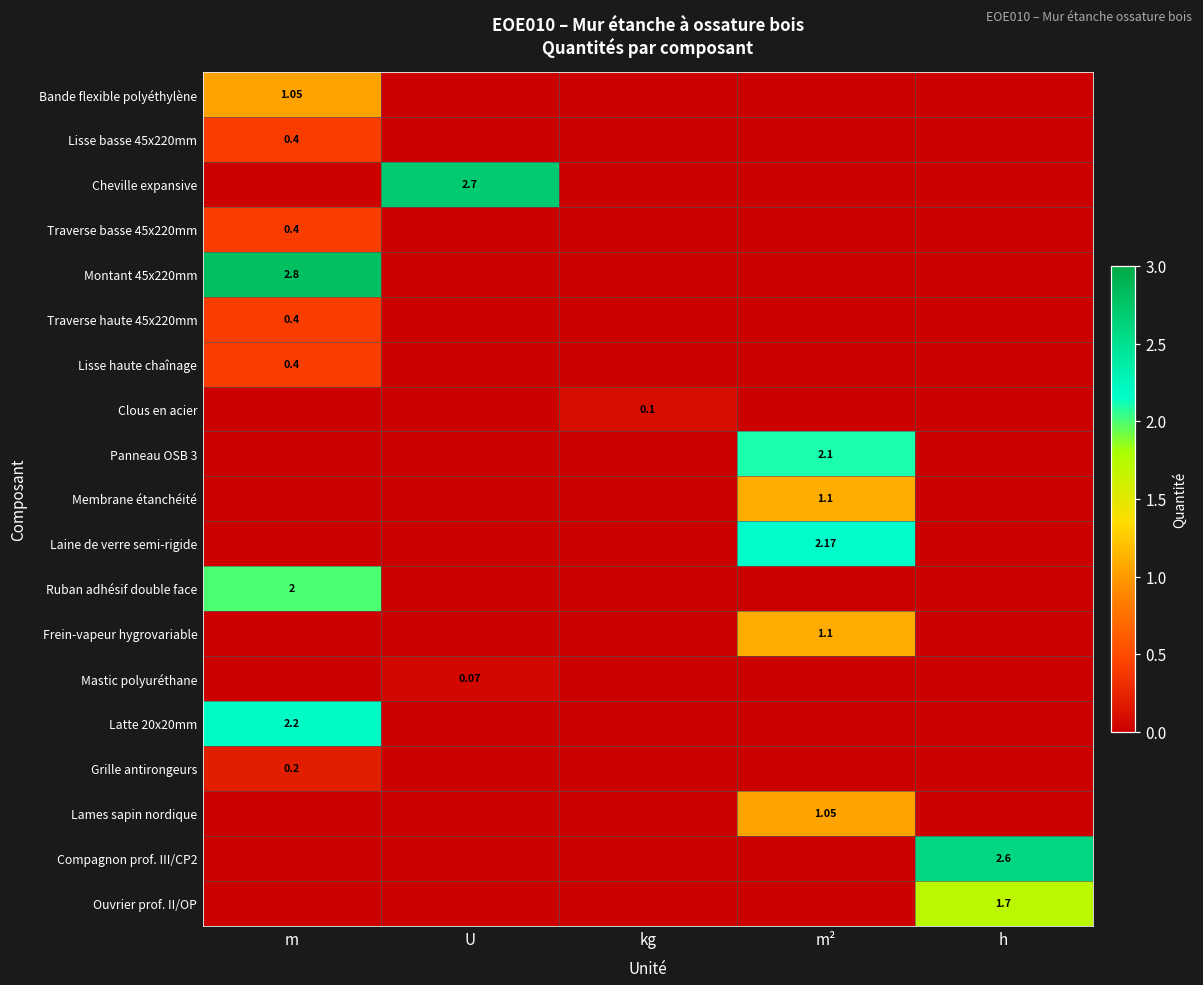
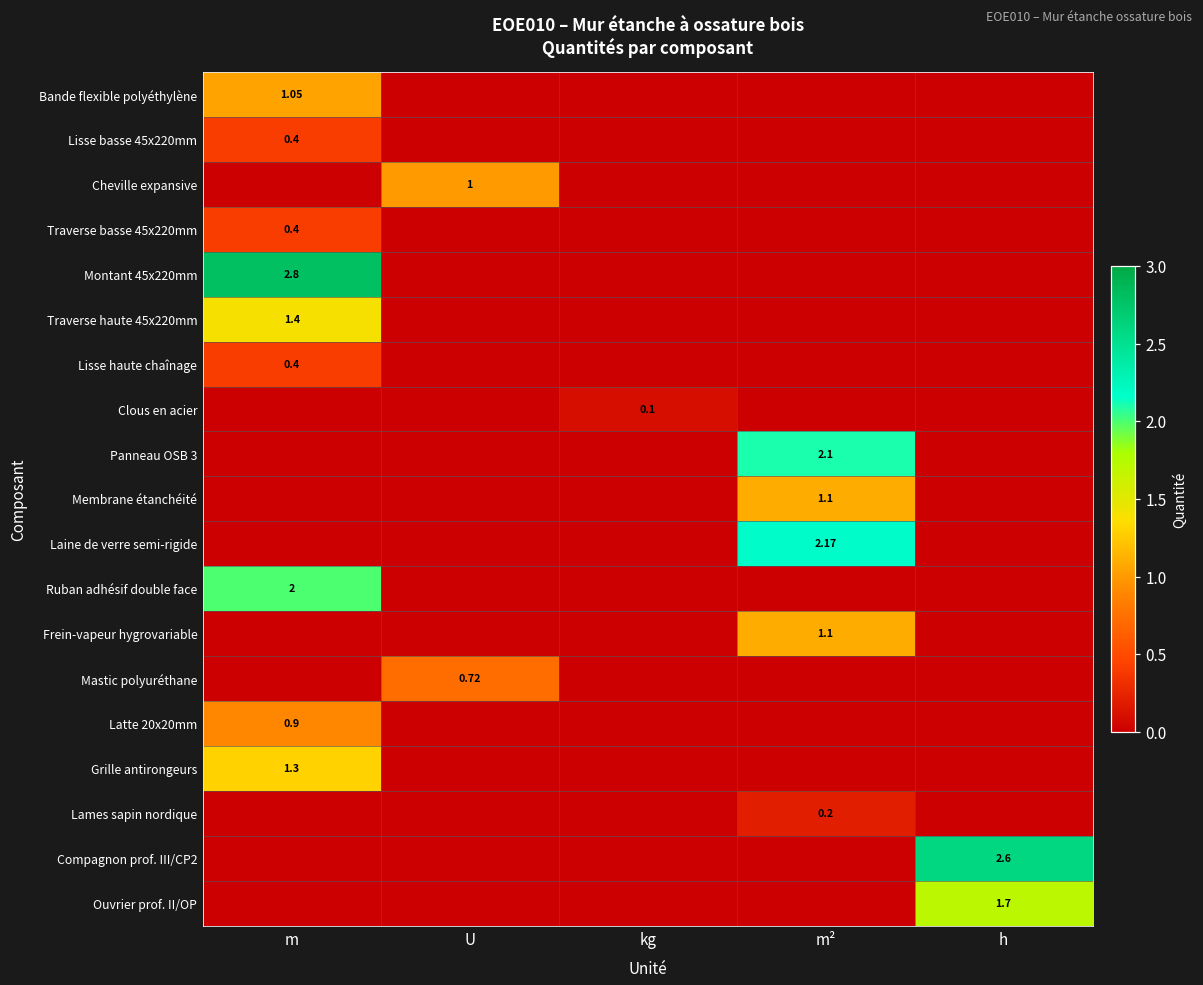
  {
    "Bande flexible polyéthylène": {
      "m": 1.05
    },
    "Lisse basse 45x220mm": {
      "m": 0.4
    },
    "Cheville expansive": {
-     "U": 2.7
+     "U": 1
    },
    "Traverse basse 45x220mm": {
      "m": 0.4
    },
    "Montant 45x220mm": {
      "m": 2.8
    },
    "Traverse haute 45x220mm": {
-     "m": 0.4
+     "m": 1.4
    },
    "Lisse haute chaînage": {
      "m": 0.4
    },
    "Clous en acier": {
      "kg": 0.1
    },
    "Panneau OSB 3": {
      "m²": 2.1
    },
    "Membrane étanchéité": {
      "m²": 1.1
    },
    "Laine de verre semi-rigide": {
      "m²": 2.17
    },
    "Ruban adhésif double face": {
      "m": 2
    },
    "Frein-vapeur hygrovariable": {
      "m²": 1.1
    },
    "Mastic polyuréthane": {
-     "U": 0.07
+     "U": 0.72
    },
    "Latte 20x20mm": {
-     "m": 2.2
+     "m": 0.9
    },
    "Grille antirongeurs": {
-     "m": 0.2
+     "m": 1.3
    },
    "Lames sapin nordique": {
-     "m²": 1.05
+     "m²": 0.2
    },
    "Compagnon prof. III/CP2": {
      "h": 2.6
    },
    "Ouvrier prof. II/OP": {
      "h": 1.7
    }
  }
